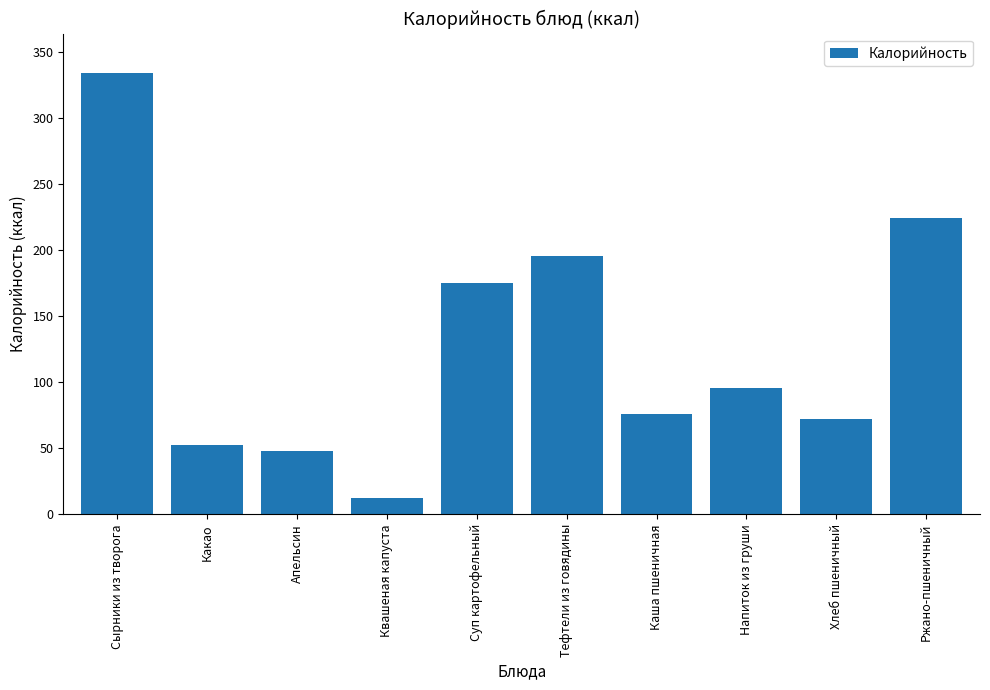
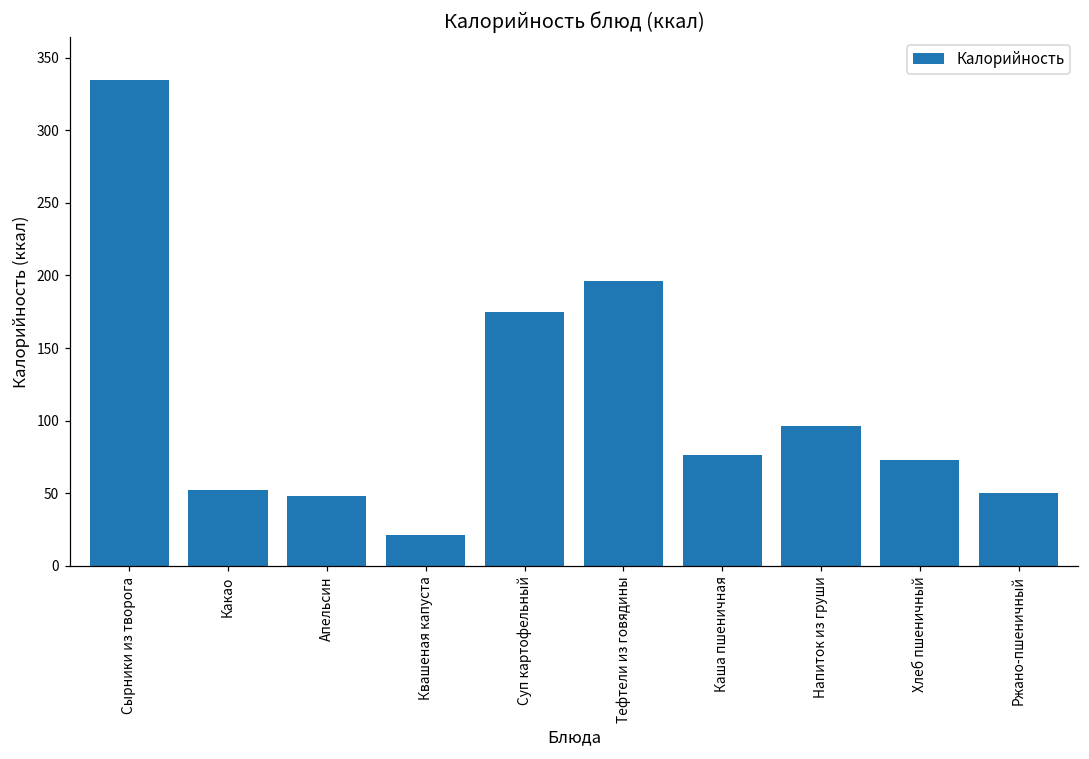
  {
    "Сырники из творога": 334,
    "Какао": 52,
    "Апельсин": 48,
-   "Квашеная капуста": 13,
+   "Квашеная капуста": 21,
    "Суп картофельный": 175,
    "Тефтели из говядины": 196,
    "Каша пшеничная": 76,
    "Напиток из груши": 96,
    "Хлеб пшеничный": 73,
-   "Ржано-пшеничный": 225
+   "Ржано-пшеничный": 50
  }
